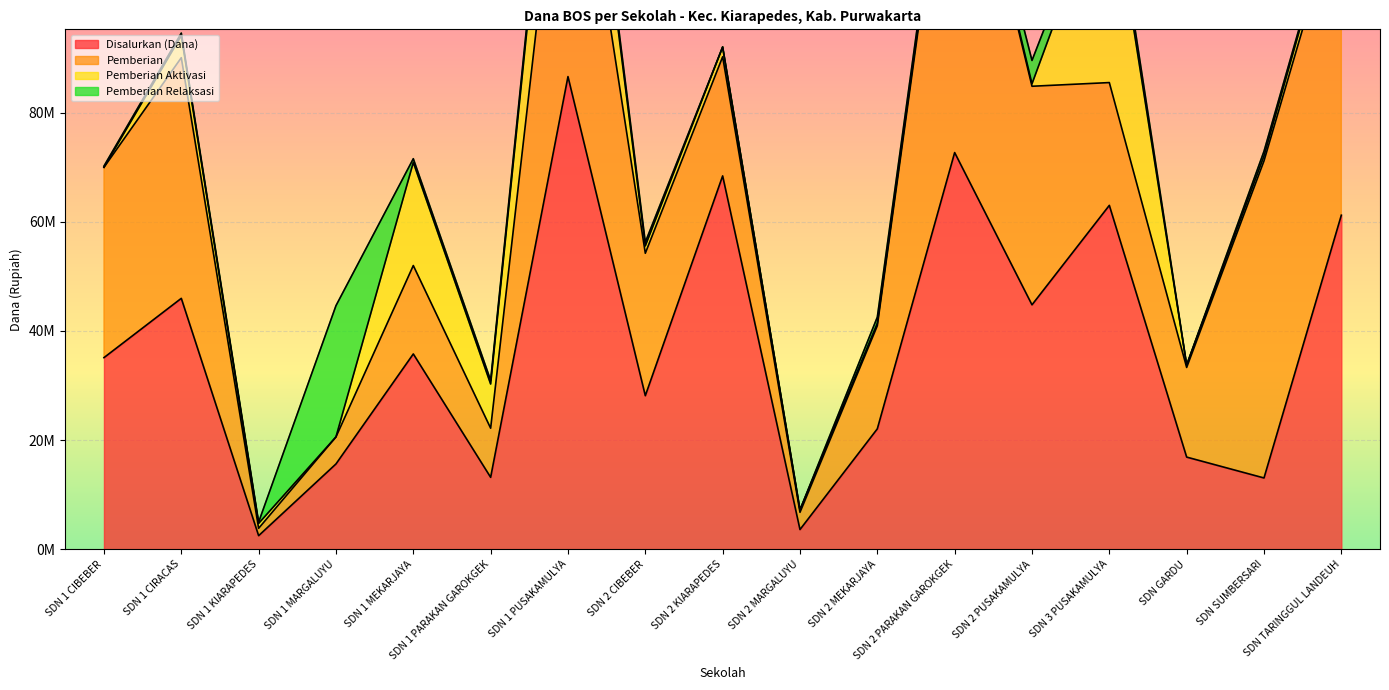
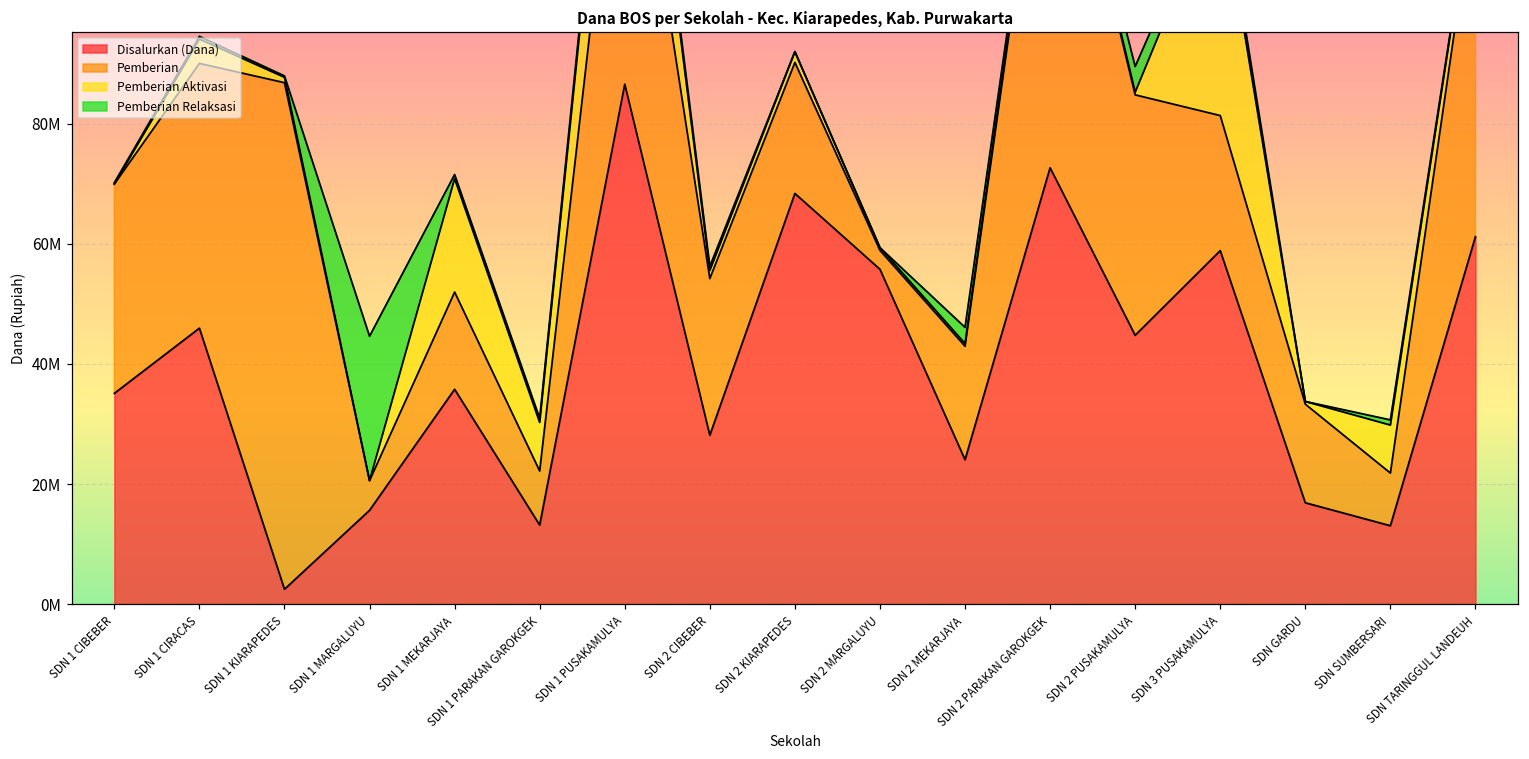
  {
    "Disalurkan (Dana)": {
      "SDN 1 CIBEBER": 35000000,
      "SDN 1 CIRACAS": 46000000,
      "SDN 1 KIARAPEDES": 2000000,
      "SDN 1 MARGALUYU": 16000000,
      "SDN 1 MEKARJAYA": 36000000,
      "SDN 1 PARAKAN GAROKGEK": 13000000,
      "SDN 1 PUSAKAMULYA": 87000000,
      "SDN 2 CIBEBER": 28000000,
      "SDN 2 KIARAPEDES": 68000000,
-     "SDN 2 MARGALUYU": 4000000,
-     "SDN 2 MEKARJAYA": 22000000,
+     "SDN 2 MARGALUYU": 56000000,
+     "SDN 2 MEKARJAYA": 24000000,
      "SDN 2 PARAKAN GAROKGEK": 73000000,
      "SDN 2 PUSAKAMULYA": 45000000,
-     "SDN 3 PUSAKAMULYA": 63000000,
+     "SDN 3 PUSAKAMULYA": 59000000,
      "SDN GARDU": 17000000,
      "SDN SUMBERSARI": 13000000,
      "SDN TARINGGUL LANDEUH": 61000000
    },
    "Pemberian": {
-     "SDN 1 KIARAPEDES": 1000000,
+     "SDN 1 KIARAPEDES": 84000000,
      "SDN 1 MEKARJAYA": 16000000,
      "SDN 1 PARAKAN GAROKGEK": 9000000,
      "SDN 2 CIBEBER": 26000000,
      "SDN 2 KIARAPEDES": 22000000,
      "SDN 3 PUSAKAMULYA": 23000000,
-     "SDN SUMBERSARI": 58000000
+     "SDN SUMBERSARI": 9000000
    },
    "Pemberian Aktivasi": {
      "SDN 1 MEKARJAYA": 19000000,
      "SDN 1 PARAKAN GAROKGEK": 8000000,
      "SDN 2 CIBEBER": 1000000,
-     "SDN SUMBERSARI": 1000000
+     "SDN SUMBERSARI": 8000000
    },
    "Pemberian Relaksasi": {
      "SDN 1 MARGALUYU": 24000000,
      "SDN 1 MEKARJAYA": 1000000,
      "SDN 1 PARAKAN GAROKGEK": 1000000,
      "SDN 2 CIBEBER": 1000000,
-     "SDN 2 MEKARJAYA": 1000000,
+     "SDN 2 MEKARJAYA": 3000000,
      "SDN 2 PUSAKAMULYA": 4000000,
      "SDN SUMBERSARI": 1000000
    }
  }
